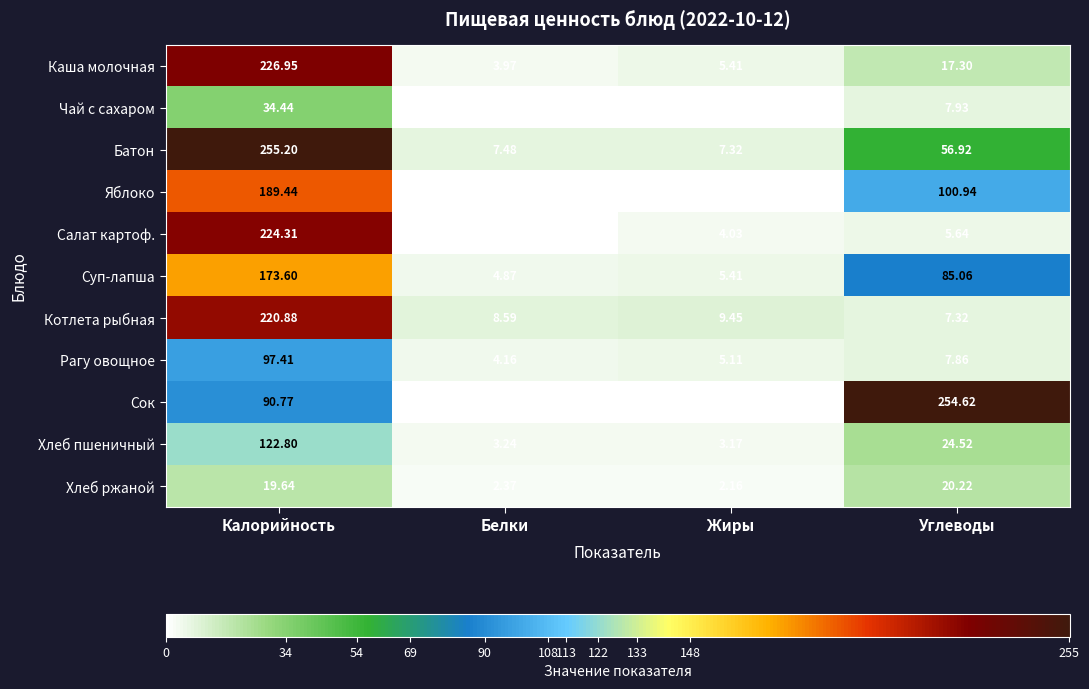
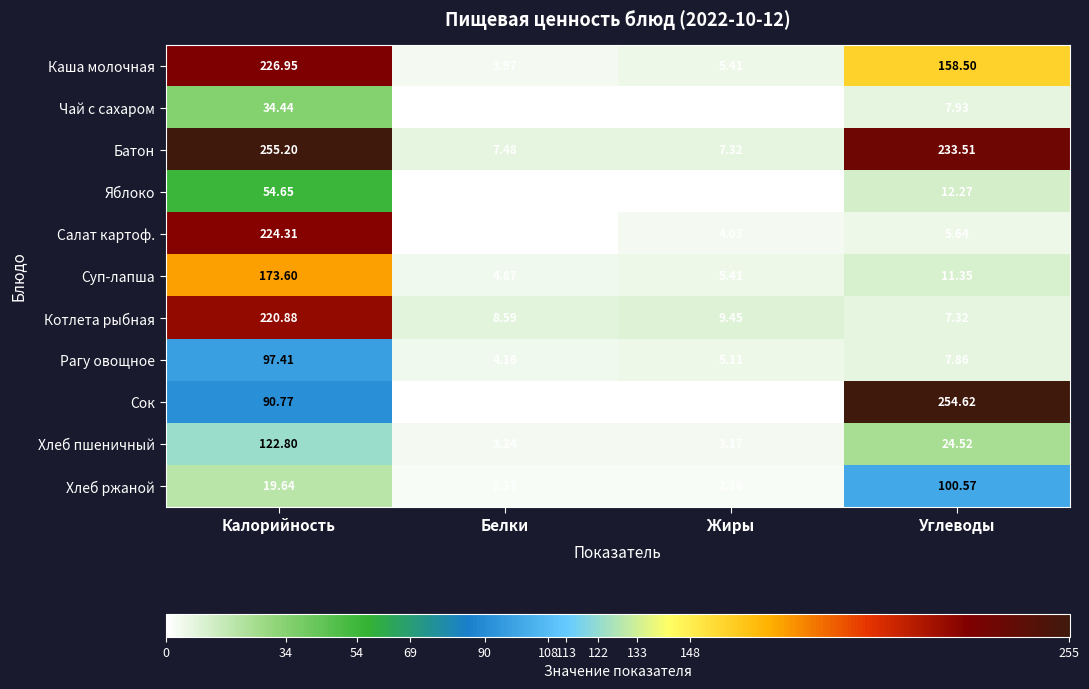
  {
    "Каша молочная": {
      "Калорийность": 226.95,
-     "Углеводы": 17.30
+     "Углеводы": 158.50
    },
    "Чай с сахаром": {
      "Калорийность": 34.44
    },
    "Батон": {
      "Калорийность": 255.20,
-     "Углеводы": 56.92
+     "Углеводы": 233.51
    },
    "Яблоко": {
-     "Калорийность": 189.44,
-     "Углеводы": 100.94
+     "Калорийность": 54.65,
+     "Углеводы": 12.27
    },
    "Салат картоф.": {
      "Калорийность": 224.31
    },
    "Суп-лапша": {
      "Калорийность": 173.60,
-     "Углеводы": 85.06
+     "Углеводы": 11.35
    },
    "Котлета рыбная": {
      "Калорийность": 220.88
    },
    "Рагу овощное": {
      "Калорийность": 97.41
    },
    "Сок": {
      "Калорийность": 90.77,
      "Углеводы": 254.62
    },
    "Хлеб пшеничный": {
      "Калорийность": 122.80,
      "Углеводы": 24.52
    },
    "Хлеб ржаной": {
      "Калорийность": 19.64,
-     "Углеводы": 20.22
+     "Углеводы": 100.57
    }
  }
